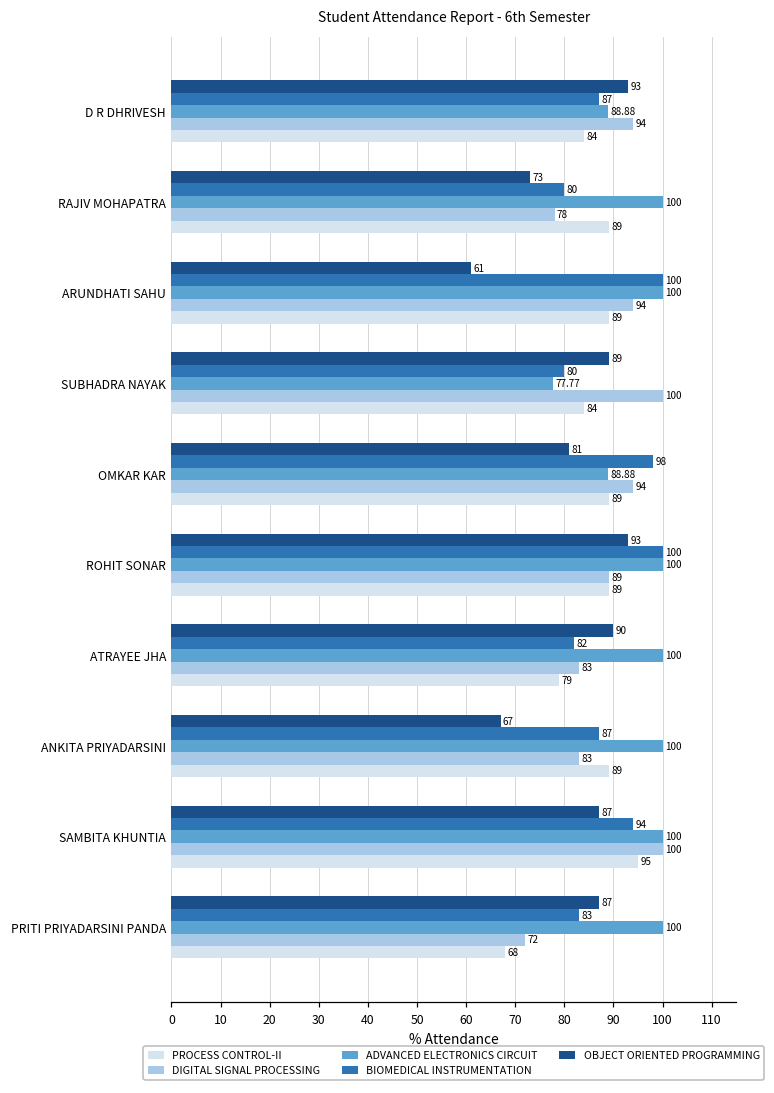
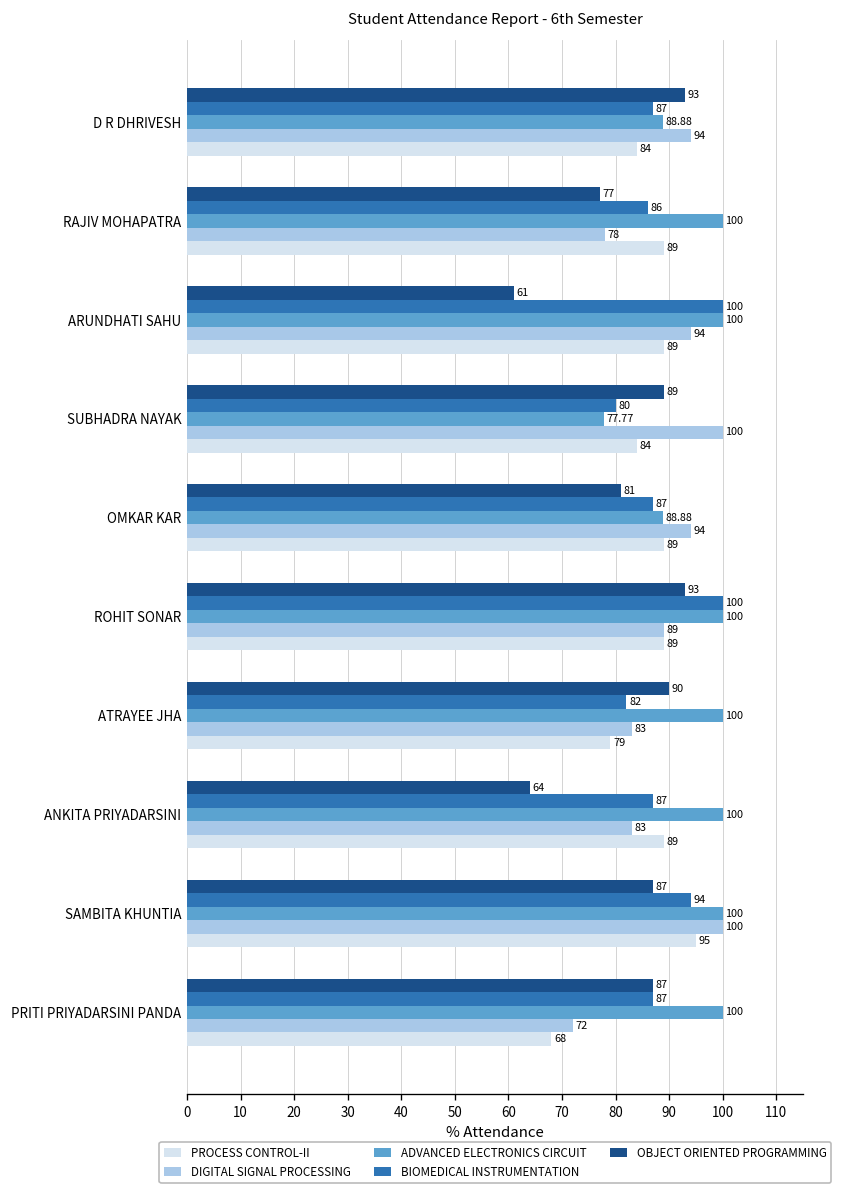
  {
    "ADVANCED ELECTRONICS CIRCUIT": {
      "D R DHRIVESH": 88.88,
      "RAJIV MOHAPATRA": 100,
      "ARUNDHATI SAHU": 100,
      "SUBHADRA NAYAK": 77.77,
      "OMKAR KAR": 88.88,
      "ROHIT SONAR": 100,
      "ATRAYEE JHA": 100,
      "ANKITA PRIYADARSINI": 100,
      "SAMBITA KHUNTIA": 100,
      "PRITI PRIYADARSINI PANDA": 100
    },
    "BIOMEDICAL INSTRUMENTATION": {
      "D R DHRIVESH": 87,
-     "RAJIV MOHAPATRA": 80,
+     "RAJIV MOHAPATRA": 86,
      "ARUNDHATI SAHU": 100,
      "SUBHADRA NAYAK": 80,
-     "OMKAR KAR": 98,
+     "OMKAR KAR": 87,
      "ROHIT SONAR": 100,
      "ATRAYEE JHA": 82,
      "ANKITA PRIYADARSINI": 87,
      "SAMBITA KHUNTIA": 94,
-     "PRITI PRIYADARSINI PANDA": 83
+     "PRITI PRIYADARSINI PANDA": 87
    },
    "OBJECT ORIENTED PROGRAMMING": {
      "D R DHRIVESH": 93,
-     "RAJIV MOHAPATRA": 73,
+     "RAJIV MOHAPATRA": 77,
      "ARUNDHATI SAHU": 61,
      "SUBHADRA NAYAK": 89,
      "OMKAR KAR": 81,
      "ROHIT SONAR": 93,
      "ATRAYEE JHA": 90,
-     "ANKITA PRIYADARSINI": 67,
+     "ANKITA PRIYADARSINI": 64,
      "SAMBITA KHUNTIA": 87,
      "PRITI PRIYADARSINI PANDA": 87
    }
  }
